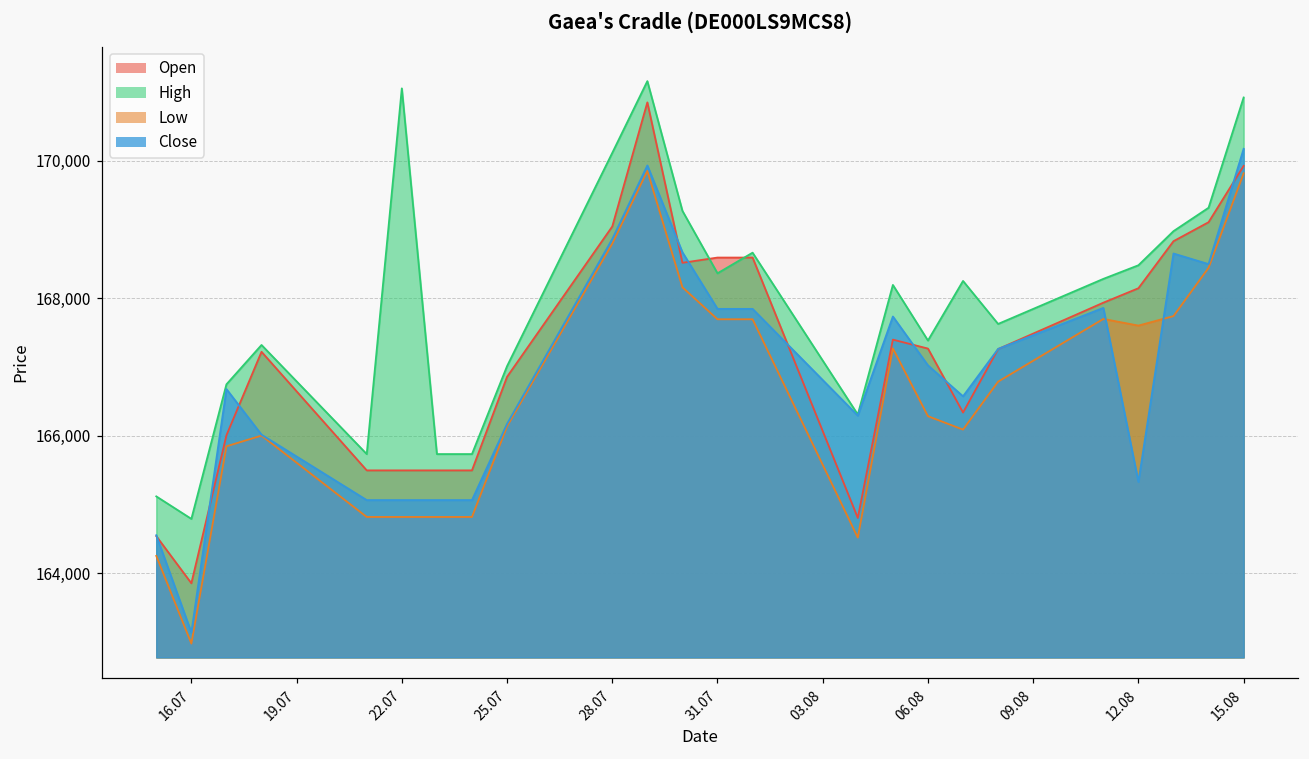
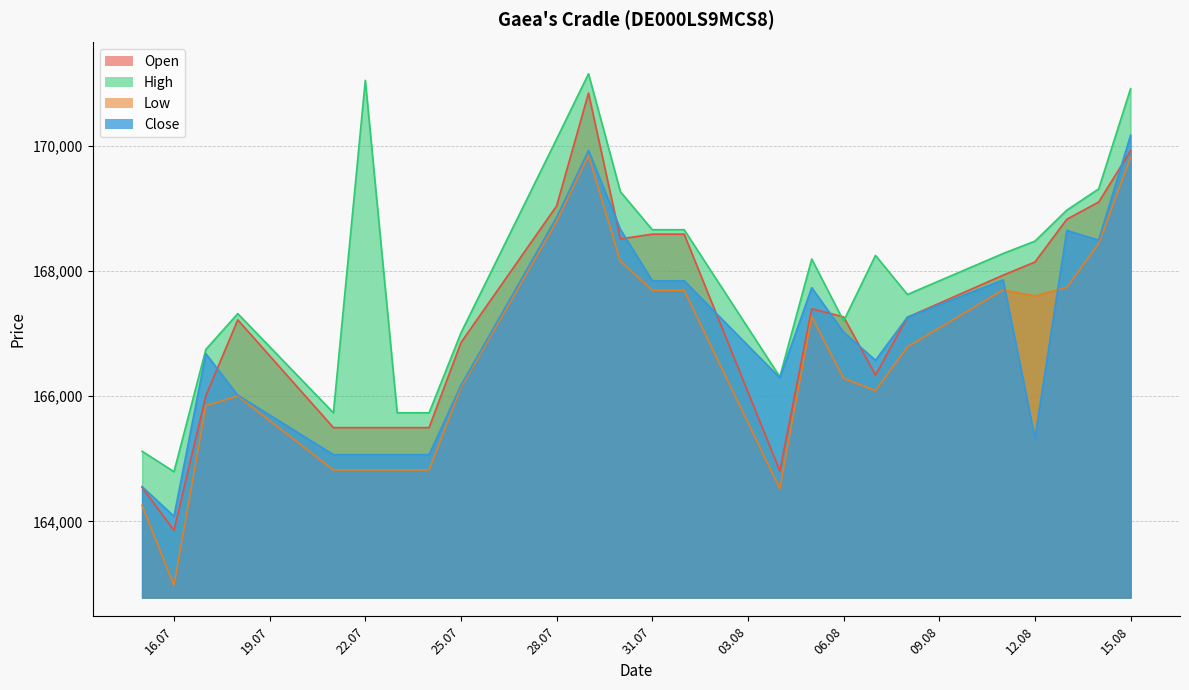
  {
    "High": {
      "16.07": "164,800",
      "22.07": "171,100",
      "25.07": "167,000",
      "28.07": "170,100",
-     "31.07": "168,400",
-     "06.08": "167,400",
+     "31.07": "168,700",
+     "06.08": "167,200",
      "12.08": "168,500",
      "15.08": "170,900"
    },
    "Close": {
-     "16.07": "163,100",
+     "16.07": "164,100",
      "22.07": "165,100",
      "28.07": "168,900",
      "31.07": "167,800",
      "06.08": "167,000",
      "12.08": "165,300",
      "15.08": "170,200"
    }
  }
